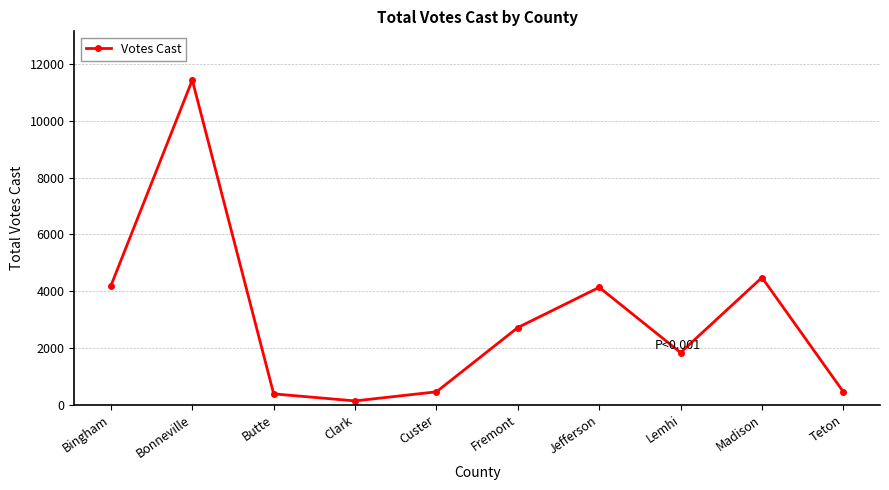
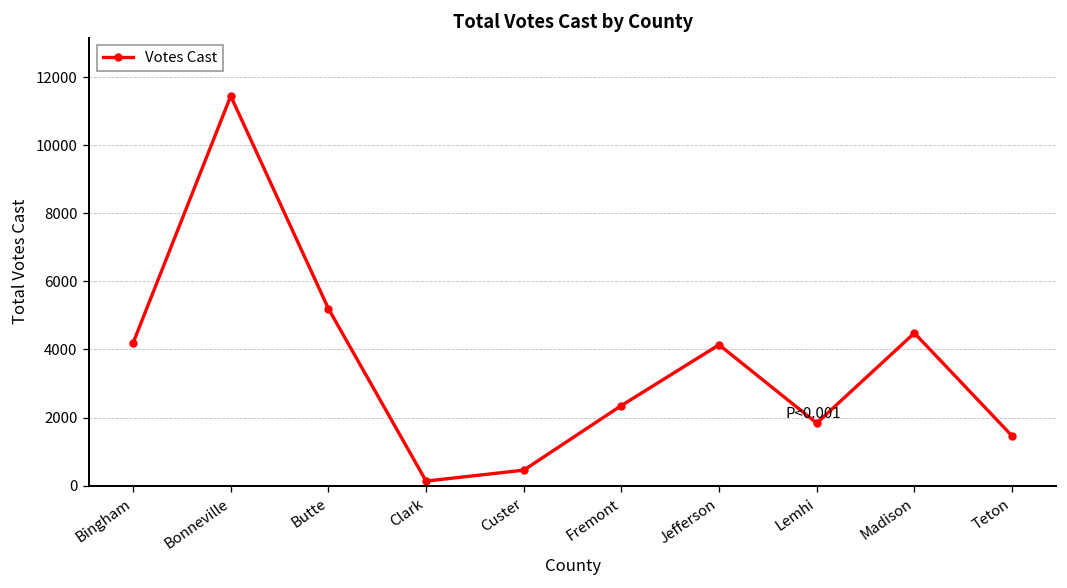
  {
    "Bingham": 4200,
    "Bonneville": 11400,
-   "Butte": 400,
+   "Butte": 5200,
    "Clark": 100,
    "Custer": 500,
-   "Fremont": 2700,
+   "Fremont": 2400,
    "Jefferson": 4100,
    "Madison": 4500,
-   "Teton": 500
+   "Teton": 1500
  }
